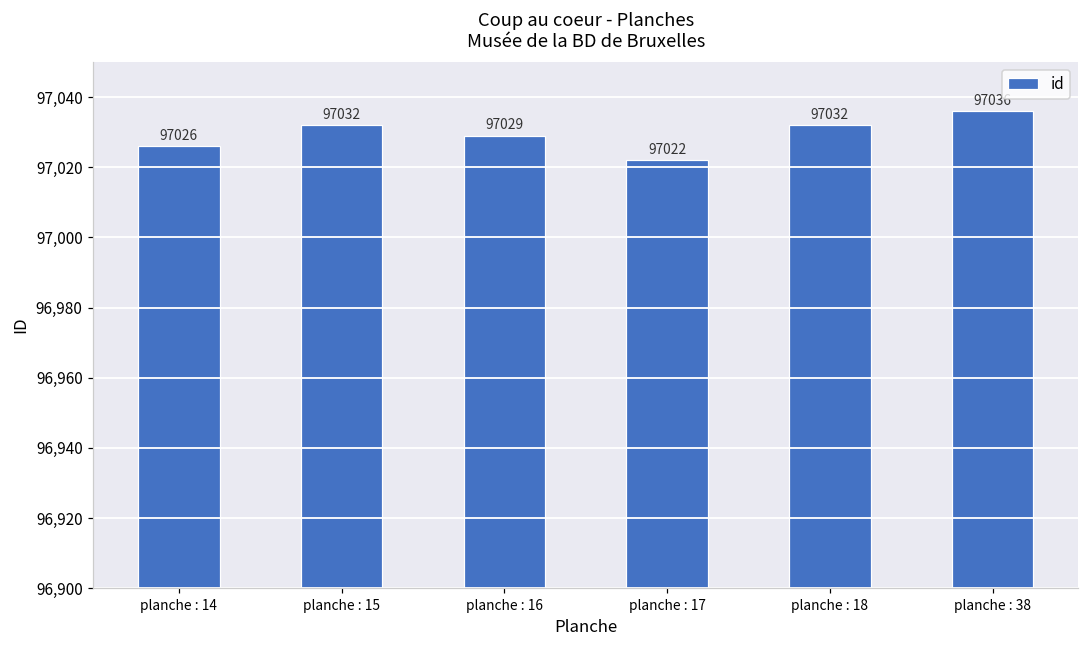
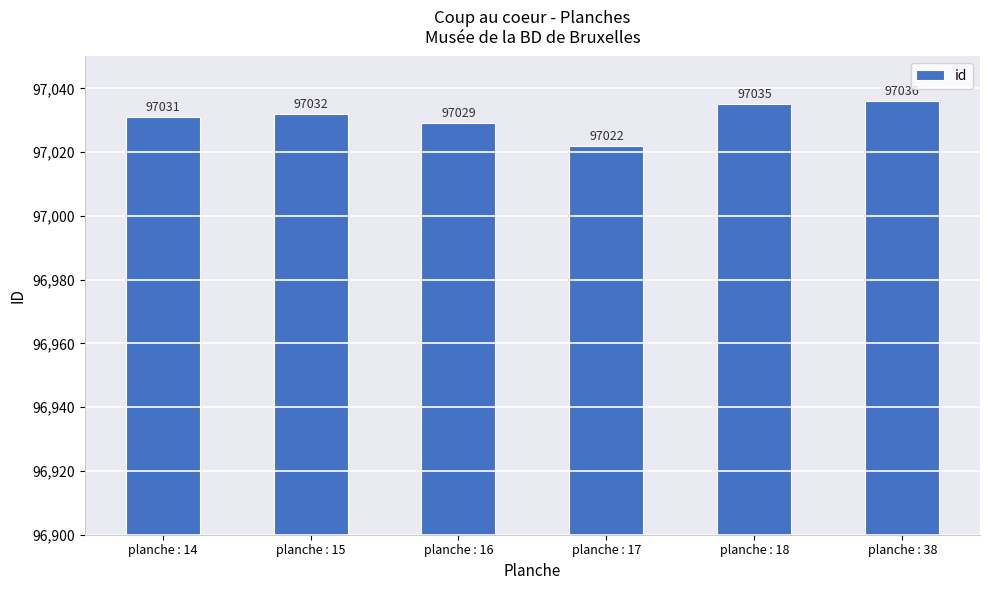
  {
-   "planche : 14": 97026,
+   "planche : 14": 97031,
    "planche : 15": 97032,
    "planche : 16": 97029,
    "planche : 17": 97022,
-   "planche : 18": 97032
+   "planche : 18": 97035
  }
